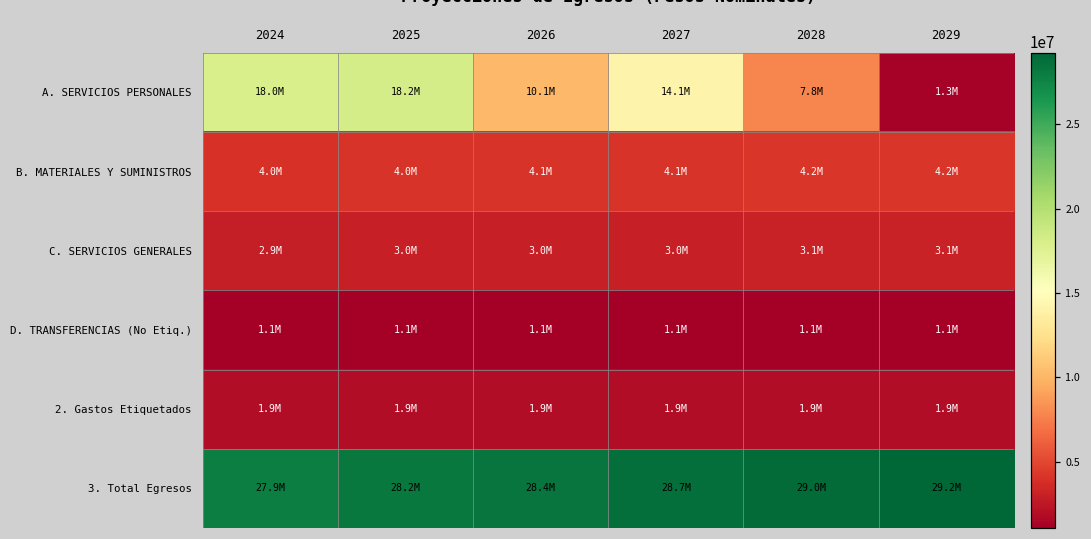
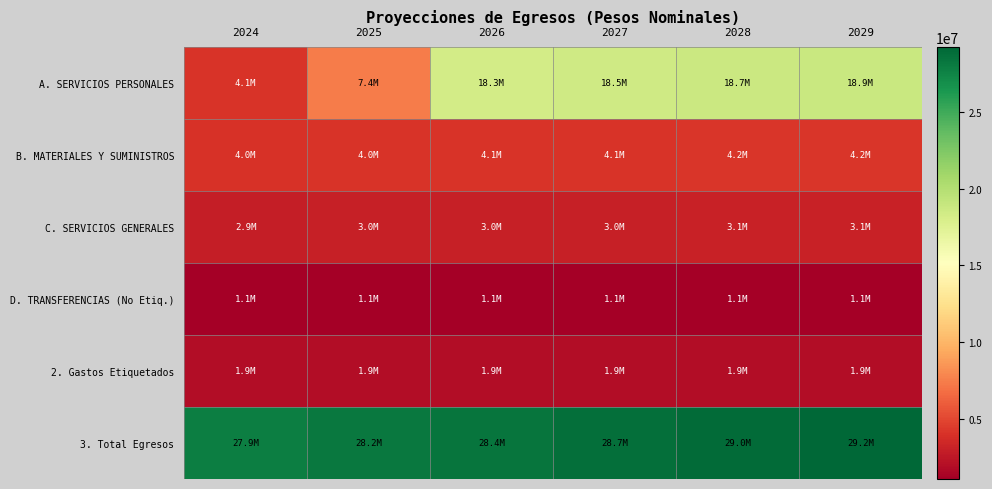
  {
    "A. SERVICIOS PERSONALES": {
-     "2024": "18.0M",
-     "2025": "18.2M",
-     "2026": "10.1M",
-     "2027": "14.1M",
-     "2028": "7.8M",
-     "2029": "1.3M"
+     "2024": "4.1M",
+     "2025": "7.4M",
+     "2026": "18.3M",
+     "2027": "18.5M",
+     "2028": "18.7M",
+     "2029": "18.9M"
    },
    "B. MATERIALES Y SUMINISTROS": {
      "2024": "4.0M",
      "2025": "4.0M",
      "2026": "4.1M",
      "2027": "4.1M",
      "2028": "4.2M",
      "2029": "4.2M"
    },
    "C. SERVICIOS GENERALES": {
      "2024": "2.9M",
      "2025": "3.0M",
      "2026": "3.0M",
      "2027": "3.0M",
      "2028": "3.1M",
      "2029": "3.1M"
    },
    "D. TRANSFERENCIAS (No Etiq.)": {
      "2024": "1.1M",
      "2025": "1.1M",
      "2026": "1.1M",
      "2027": "1.1M",
      "2028": "1.1M",
      "2029": "1.1M"
    },
    "2. Gastos Etiquetados": {
      "2024": "1.9M",
      "2025": "1.9M",
      "2026": "1.9M",
      "2027": "1.9M",
      "2028": "1.9M",
      "2029": "1.9M"
    },
    "3. Total Egresos": {
      "2024": "27.9M",
      "2025": "28.2M",
      "2026": "28.4M",
      "2027": "28.7M",
      "2028": "29.0M",
      "2029": "29.2M"
    }
  }
